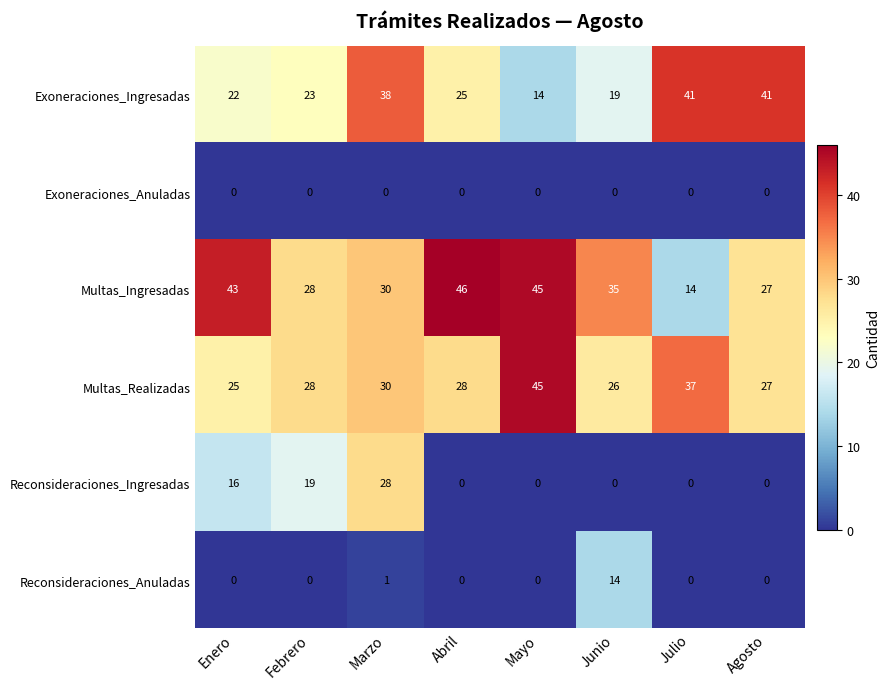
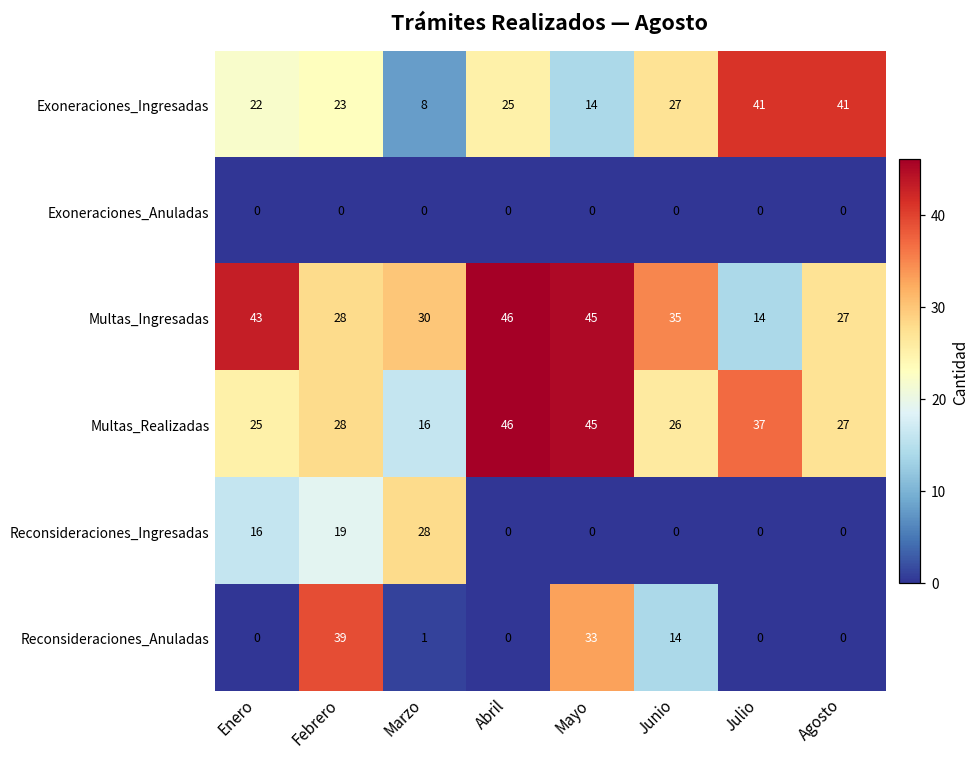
  {
    "Exoneraciones_Ingresadas": {
      "Enero": 22,
      "Febrero": 23,
-     "Marzo": 38,
+     "Marzo": 8,
      "Abril": 25,
      "Mayo": 14,
-     "Junio": 19,
+     "Junio": 27,
      "Julio": 41,
      "Agosto": 41
    },
    "Exoneraciones_Anuladas": {
      "Enero": 0,
      "Febrero": 0,
      "Marzo": 0,
      "Abril": 0,
      "Mayo": 0,
      "Junio": 0,
      "Julio": 0,
      "Agosto": 0
    },
    "Multas_Ingresadas": {
      "Enero": 43,
      "Febrero": 28,
      "Marzo": 30,
      "Abril": 46,
      "Mayo": 45,
      "Junio": 35,
      "Julio": 14,
      "Agosto": 27
    },
    "Multas_Realizadas": {
      "Enero": 25,
      "Febrero": 28,
-     "Marzo": 30,
-     "Abril": 28,
+     "Marzo": 16,
+     "Abril": 46,
      "Mayo": 45,
      "Junio": 26,
      "Julio": 37,
      "Agosto": 27
    },
    "Reconsideraciones_Ingresadas": {
      "Enero": 16,
      "Febrero": 19,
      "Marzo": 28,
      "Abril": 0,
      "Mayo": 0,
      "Junio": 0,
      "Julio": 0,
      "Agosto": 0
    },
    "Reconsideraciones_Anuladas": {
      "Enero": 0,
-     "Febrero": 0,
+     "Febrero": 39,
      "Marzo": 1,
      "Abril": 0,
-     "Mayo": 0,
+     "Mayo": 33,
      "Junio": 14,
      "Julio": 0,
      "Agosto": 0
    }
  }
